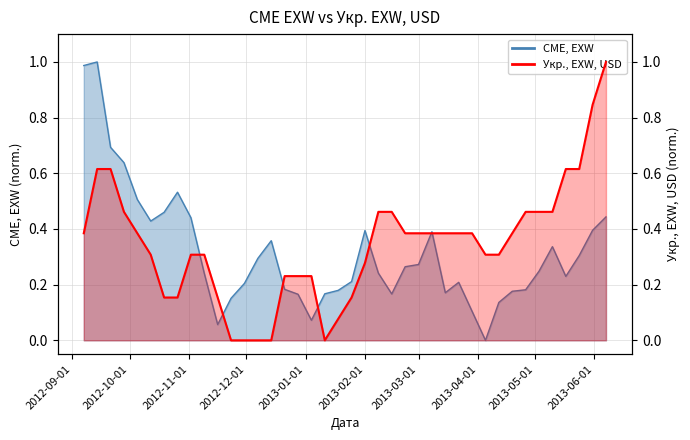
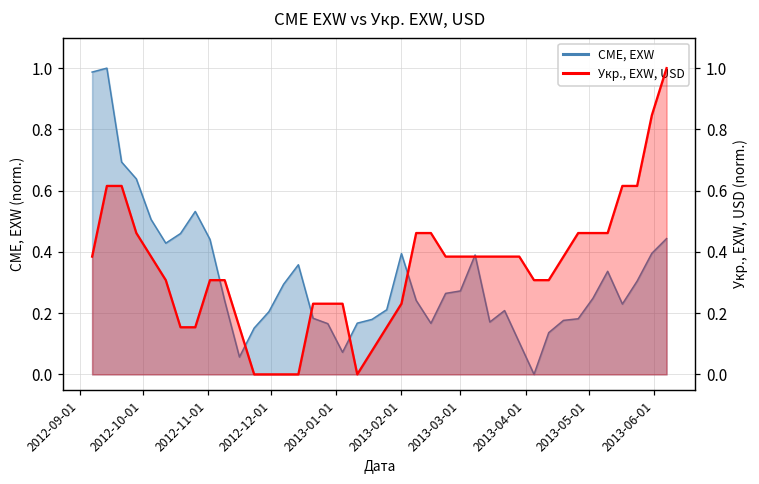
  {
    "CME, EXW": {
      "2013-02-01": 0.39,
      "2013-03-01": 0.27
    },
    "Укр., EXW, USD": {
-     "2013-02-01": 0.28,
+     "2013-02-01": 0.23,
      "2013-03-01": 0.38
    }
  }
